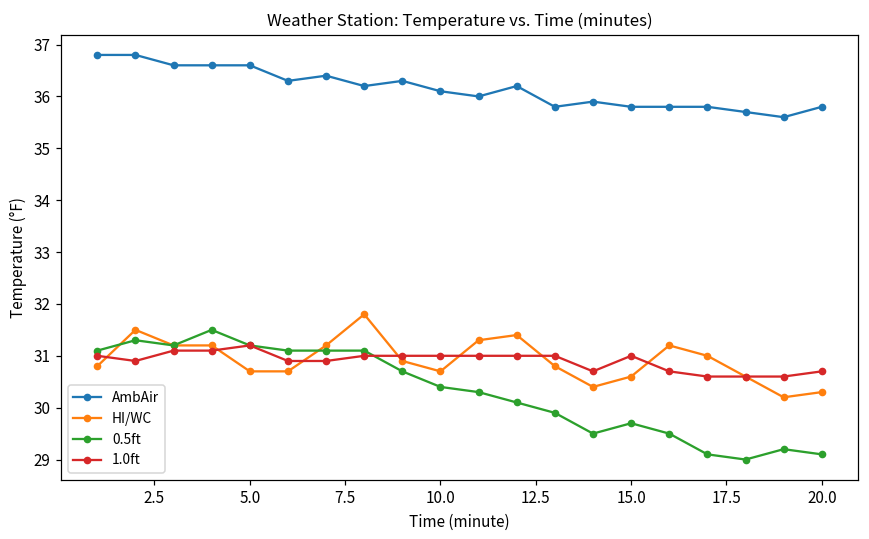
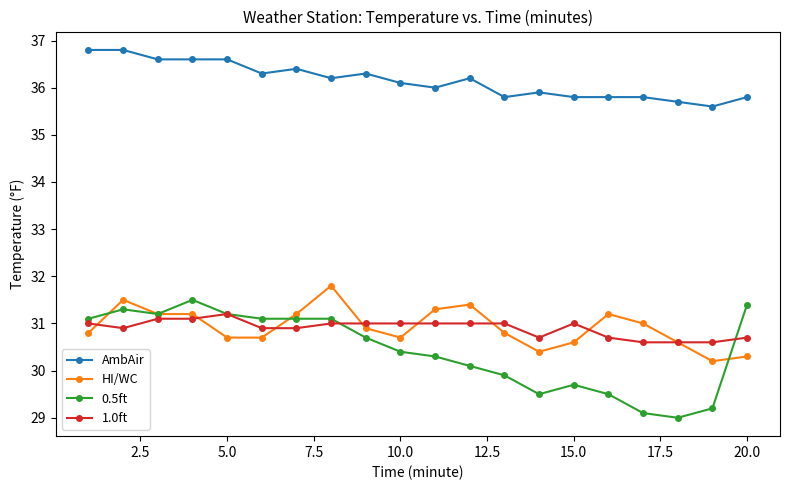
  {
    "AmbAir": {
      "5.0": 36.6,
      "10.0": 36.1,
      "15.0": 35.8,
      "20.0": 35.8
    },
    "HI/WC": {
      "5.0": 30.7,
      "10.0": 30.7,
      "15.0": 30.6,
      "20.0": 30.3
    },
    "0.5ft": {
      "10.0": 30.4,
      "15.0": 29.7,
-     "20.0": 29.1
+     "20.0": 31.4
    },
    "1.0ft": {
      "10.0": 31.0,
      "15.0": 31.0,
      "20.0": 30.7
    }
  }
